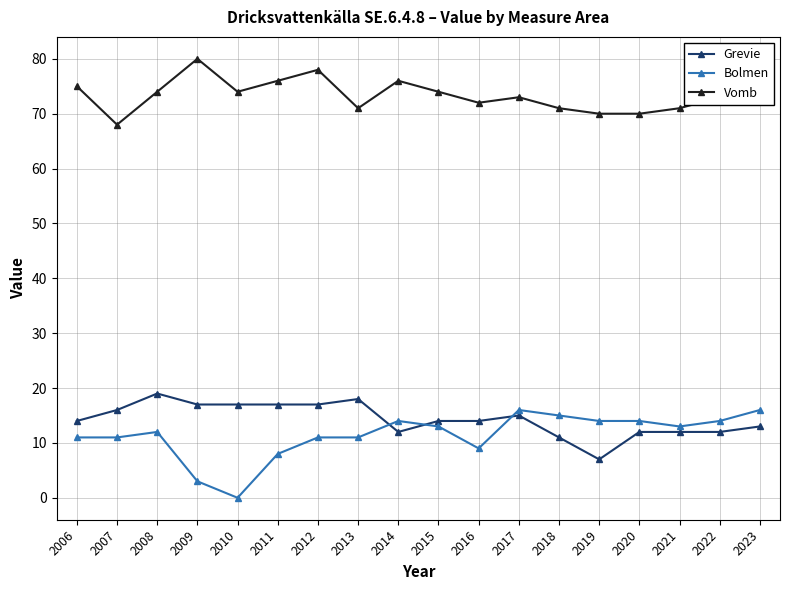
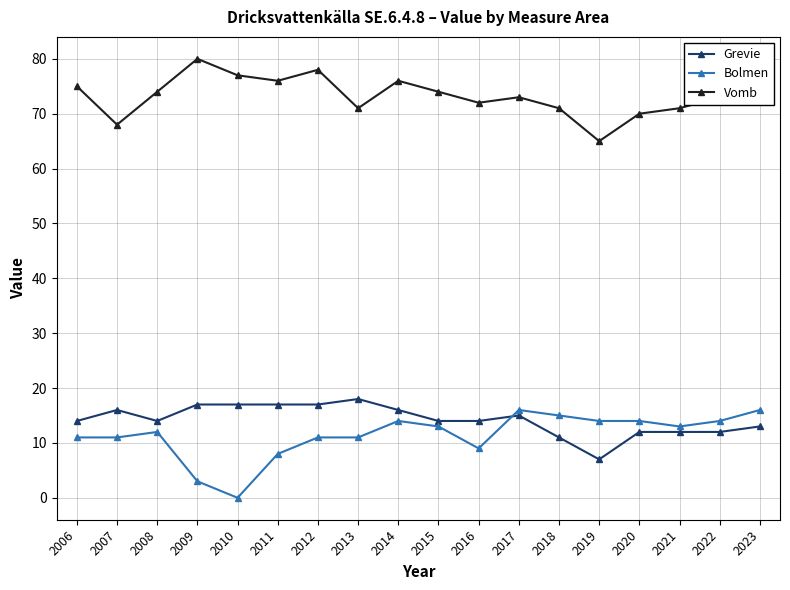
  {
    "Grevie": {
      "2006": 14,
      "2007": 16,
-     "2008": 19,
+     "2008": 14,
      "2009": 17,
      "2010": 17,
      "2011": 17,
      "2012": 17,
      "2013": 18,
-     "2014": 12,
+     "2014": 16,
      "2015": 14,
      "2016": 14,
      "2017": 15,
      "2018": 11,
      "2019": 7,
      "2020": 12,
      "2021": 12,
      "2022": 12,
      "2023": 13
    },
    "Bolmen": {
      "2006": 11,
      "2007": 11,
      "2008": 12,
      "2009": 3,
      "2010": 0,
      "2011": 8,
      "2012": 11,
      "2013": 11,
      "2014": 14,
      "2015": 13,
      "2016": 9,
      "2017": 16,
      "2018": 15,
      "2019": 14,
      "2020": 14,
      "2021": 13,
      "2022": 14,
      "2023": 16
    },
    "Vomb": {
      "2006": 75,
      "2007": 68,
      "2008": 74,
      "2009": 80,
-     "2010": 74,
+     "2010": 77,
      "2011": 76,
      "2012": 78,
      "2013": 71,
      "2014": 76,
      "2015": 74,
      "2016": 72,
      "2017": 73,
      "2018": 71,
-     "2019": 70,
+     "2019": 65,
      "2020": 70,
      "2021": 71
    }
  }
